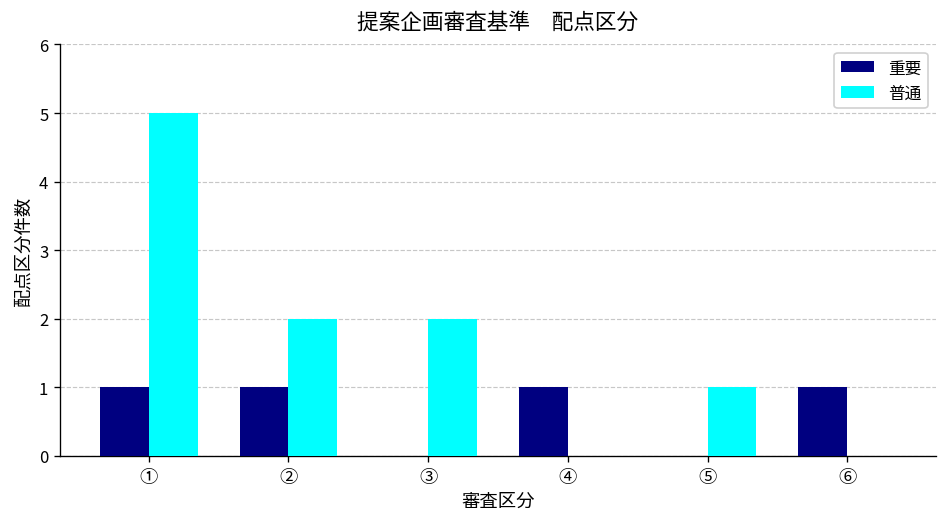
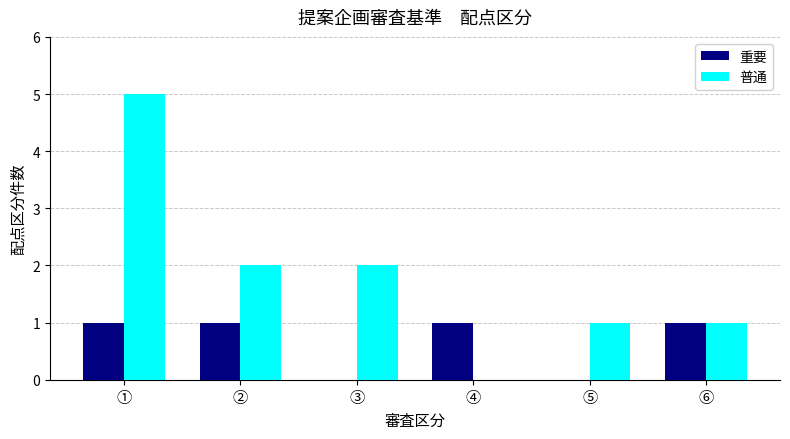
  {
    "重要": {
      "①": 1,
      "②": 1,
      "③": 0,
      "④": 1,
      "⑤": 0,
      "⑥": 1
    },
    "普通": {
      "①": 5,
      "②": 2,
      "③": 2,
      "④": 0,
      "⑤": 1,
-     "⑥": 0
+     "⑥": 1
    }
  }
